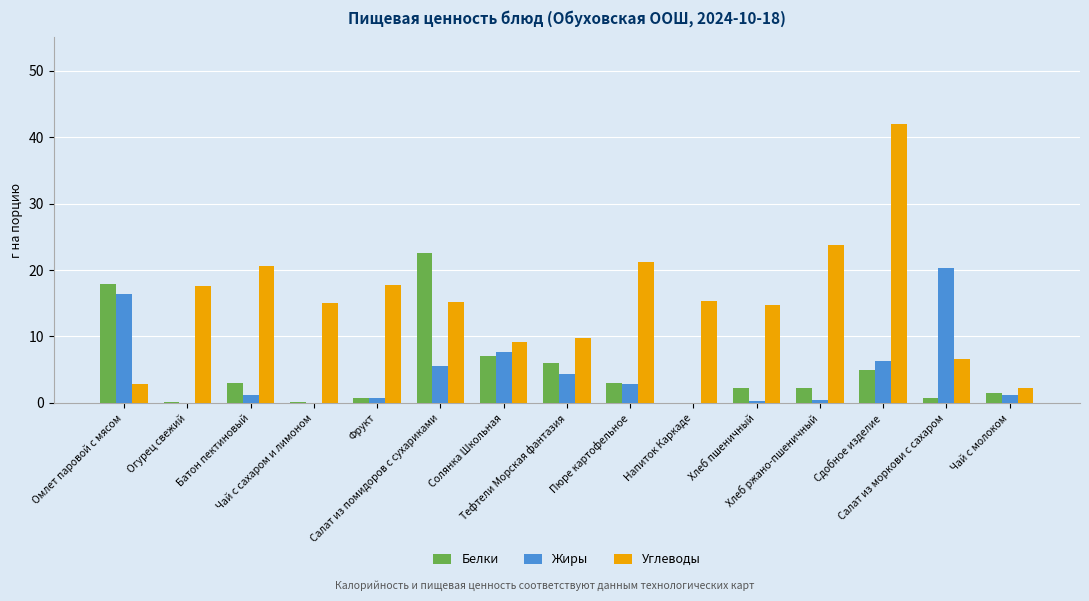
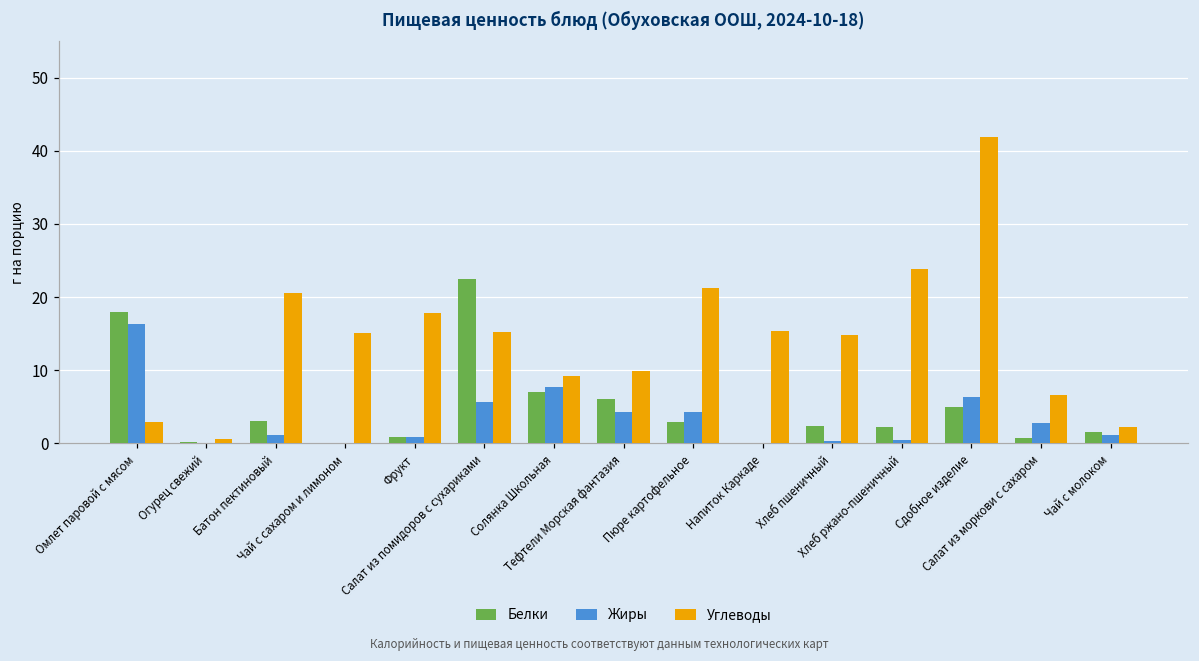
  {
    "Белки": {
      "Омлет паровой с мясом": 18,
      "Батон пектиновый": 3,
      "Фрукт": 1,
      "Салат из помидоров с сухариками": 23,
      "Солянка Школьная": 7,
      "Тефтели Морская фантазия": 6,
      "Пюре картофельное": 3,
      "Хлеб пшеничный": 2,
      "Хлеб ржано-пшеничный": 2,
      "Сдобное изделие": 5,
      "Салат из моркови с сахаром": 1,
      "Чай с молоком": 2
    },
    "Жиры": {
      "Омлет паровой с мясом": 16,
      "Батон пектиновый": 1,
      "Фрукт": 1,
      "Салат из помидоров с сухариками": 6,
      "Солянка Школьная": 8,
      "Тефтели Морская фантазия": 4,
-     "Пюре картофельное": 3,
+     "Пюре картофельное": 4,
      "Напиток Каркаде": 0,
      "Хлеб ржано-пшеничный": 0,
      "Сдобное изделие": 6,
-     "Салат из моркови с сахаром": 20,
+     "Салат из моркови с сахаром": 3,
      "Чай с молоком": 1
    },
    "Углеводы": {
      "Омлет паровой с мясом": 3,
-     "Огурец свежий": 18,
+     "Огурец свежий": 1,
      "Батон пектиновый": 21,
      "Чай с сахаром и лимоном": 15,
      "Фрукт": 18,
      "Салат из помидоров с сухариками": 15,
      "Солянка Школьная": 9,
      "Тефтели Морская фантазия": 10,
      "Пюре картофельное": 21,
      "Напиток Каркаде": 15,
      "Хлеб пшеничный": 15,
      "Хлеб ржано-пшеничный": 24,
      "Сдобное изделие": 42,
      "Салат из моркови с сахаром": 7,
      "Чай с молоком": 2
    }
  }
